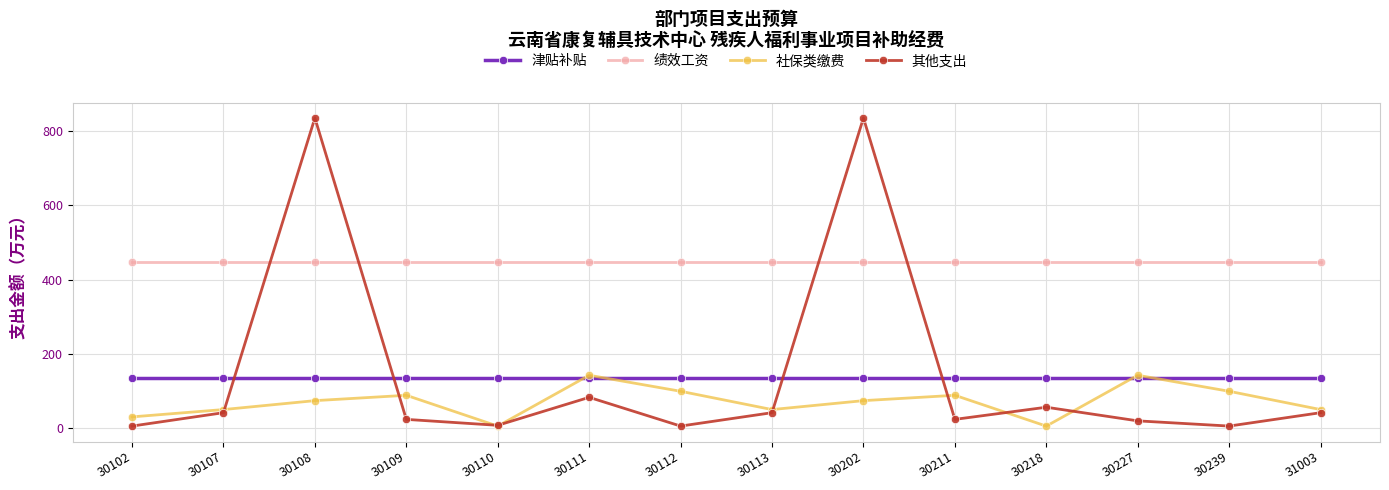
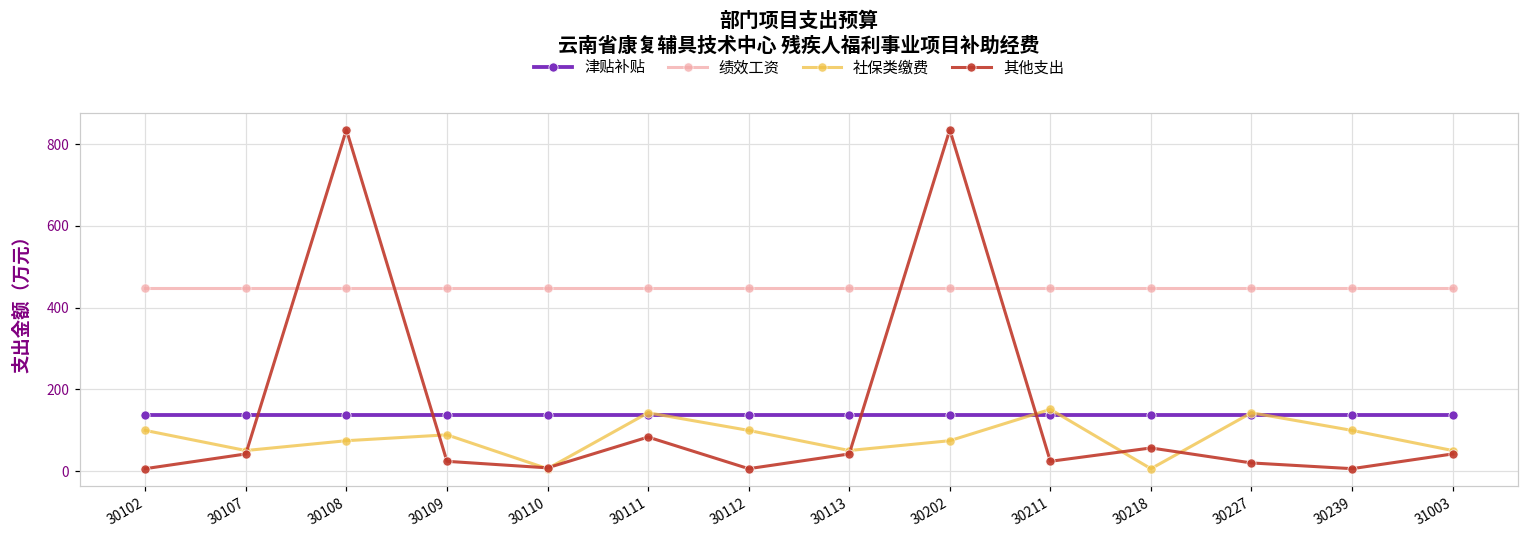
  {
    "津贴补贴": {
      "30102": 140,
      "30107": 140,
      "30108": 140,
      "30109": 140,
      "30110": 140,
      "30112": 140,
      "30113": 140,
      "30202": 140,
      "30211": 140,
      "30218": 140,
      "30239": 140,
      "31003": 140
    },
    "绩效工资": {
      "30102": 450,
      "30107": 450,
      "30108": 450,
      "30109": 450,
      "30110": 450,
      "30111": 450,
      "30112": 450,
      "30113": 450,
      "30202": 450,
      "30211": 450,
      "30218": 450,
      "30227": 450,
      "30239": 450,
      "31003": 450
    },
    "社保类缴费": {
-     "30102": 30,
+     "30102": 100,
      "30107": 50,
      "30108": 70,
      "30109": 90,
      "30112": 100,
      "30113": 50,
      "30202": 70,
-     "30211": 90,
+     "30211": 150,
      "30218": 10,
      "30239": 100,
      "31003": 50
    },
    "其他支出": {
      "30102": 10,
      "30107": 40,
      "30108": 840,
      "30109": 20,
      "30111": 80,
      "30112": 10,
      "30113": 40,
      "30202": 840,
      "30211": 20,
      "30218": 60,
      "30227": 20,
      "30239": 10,
      "31003": 40
    }
  }
